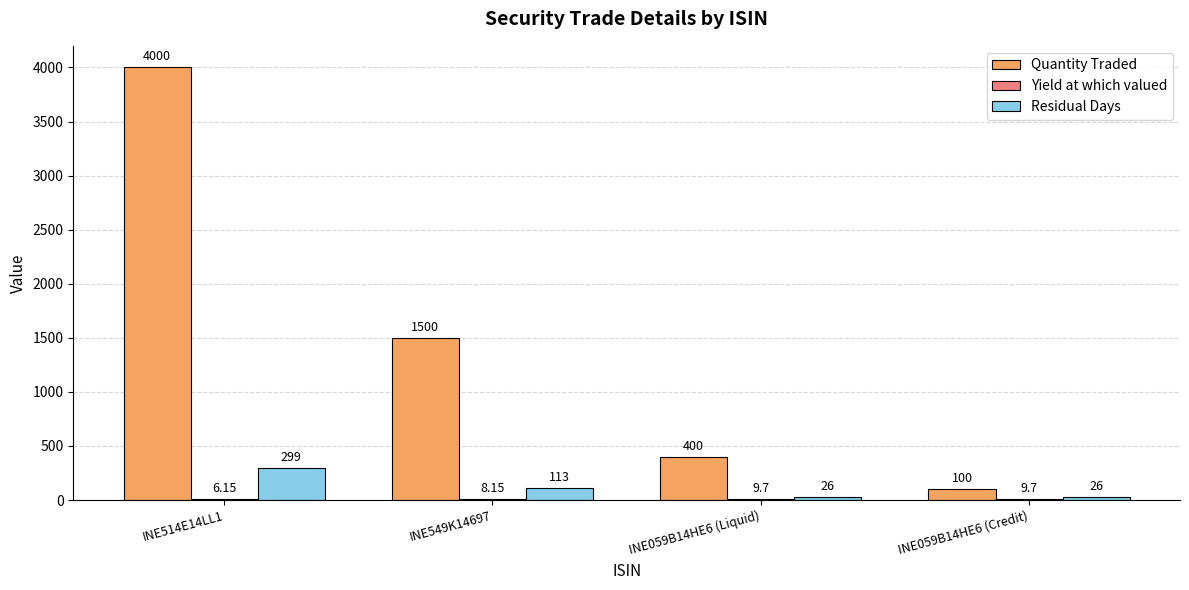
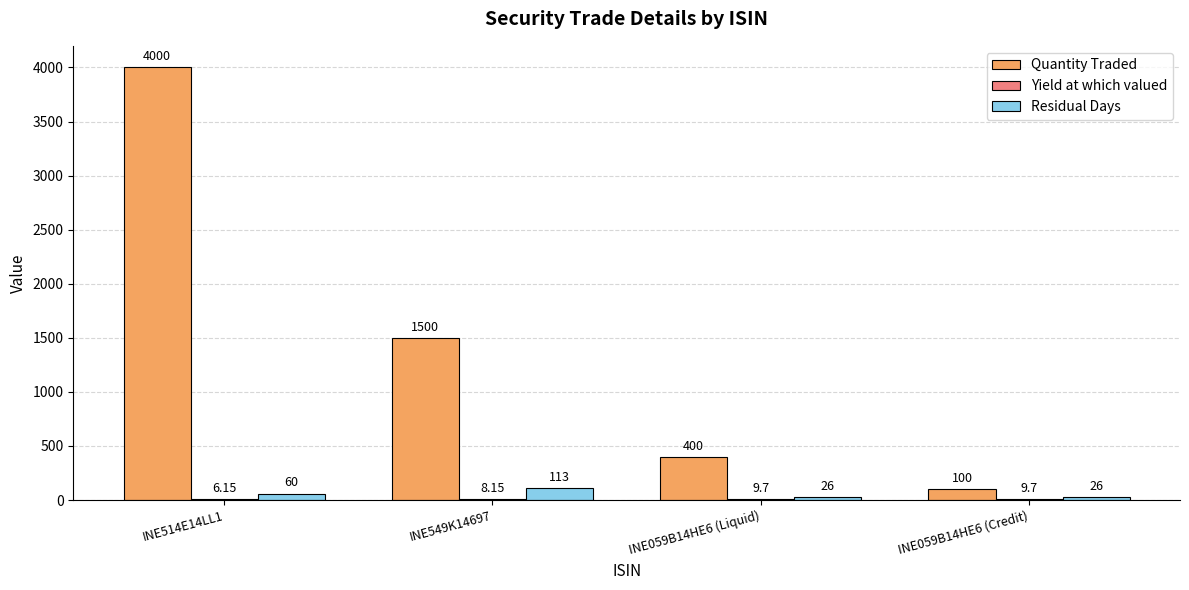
  {
    "Residual Days": {
-     "INE514E14LL1": 299,
+     "INE514E14LL1": 60,
      "INE549K14697": 113,
      "INE059B14HE6 (Liquid)": 26,
      "INE059B14HE6 (Credit)": 26
    }
  }
